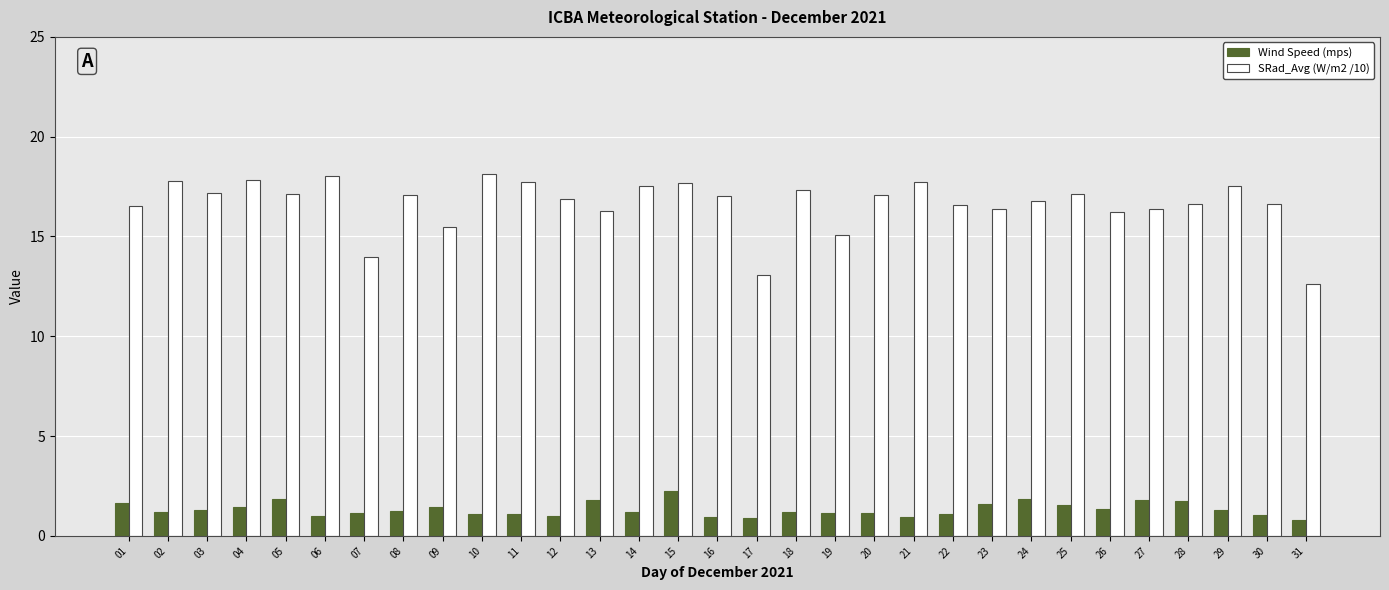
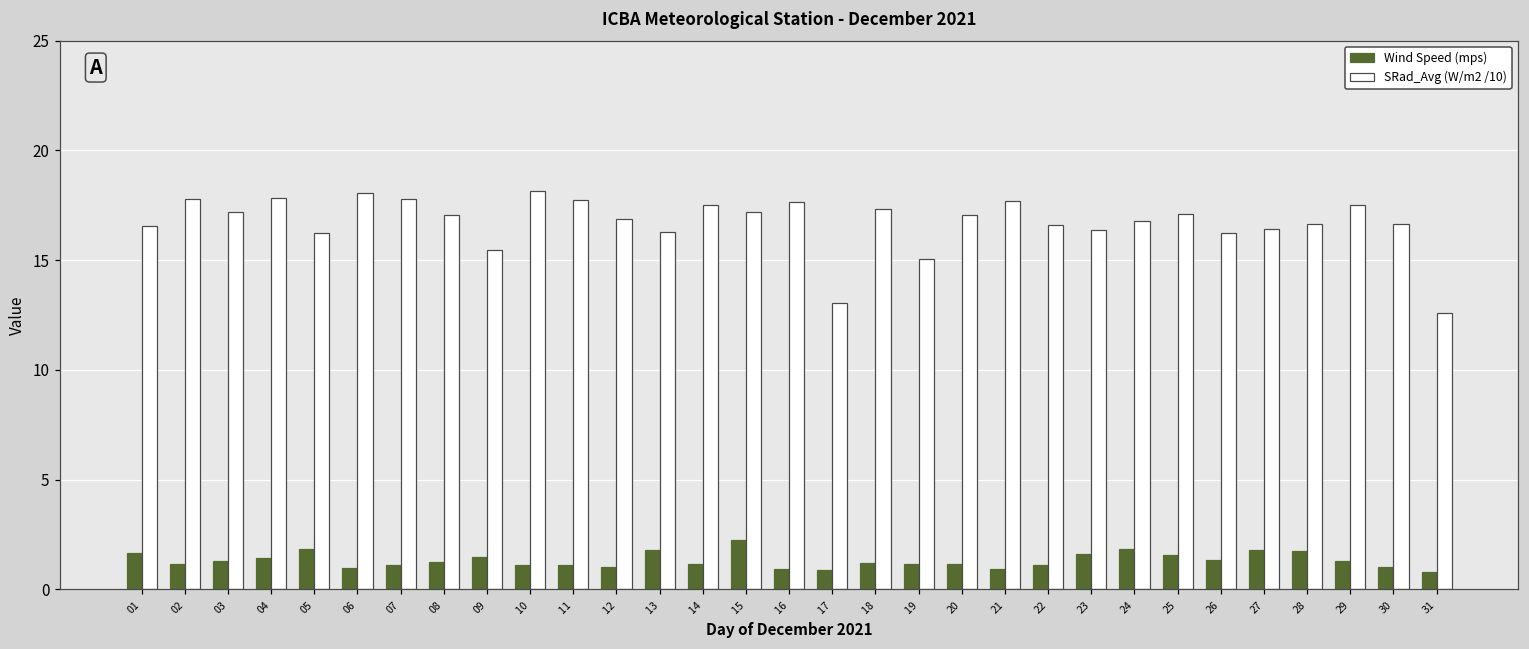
  {
    "Wind Speed (mps)": {
      "01": 1.7,
      "02": 1.2,
      "03": 1.3,
      "04": 1.4,
      "05": 1.8,
      "06": 1.0,
      "07": 1.1,
      "08": 1.3,
      "09": 1.5,
      "10": 1.1,
      "11": 1.1,
      "12": 1.0,
      "13": 1.8,
      "14": 1.2,
      "15": 2.2,
      "16": 0.9,
      "17": 0.9,
      "18": 1.2,
      "19": 1.2,
      "20": 1.1,
      "21": 0.9,
      "22": 1.1,
      "23": 1.6,
      "24": 1.8,
      "25": 1.5,
      "26": 1.4,
      "27": 1.8,
      "28": 1.7,
      "29": 1.3,
      "30": 1.0,
      "31": 0.8
    },
    "SRad_Avg (W/m2 /10)": {
      "01": 16.6,
      "02": 17.8,
      "03": 17.2,
      "04": 17.9,
-     "05": 17.1,
+     "05": 16.2,
      "06": 18.1,
-     "07": 14.0,
+     "07": 17.8,
      "08": 17.1,
      "09": 15.5,
      "10": 18.2,
      "11": 17.8,
      "12": 16.9,
      "13": 16.3,
      "14": 17.5,
-     "15": 17.7,
-     "16": 17.0,
+     "15": 17.2,
+     "16": 17.7,
      "17": 13.1,
      "18": 17.3,
      "19": 15.1,
      "20": 17.1,
      "21": 17.7,
      "22": 16.6,
      "23": 16.4,
      "24": 16.8,
      "25": 17.1,
      "26": 16.2,
      "27": 16.4,
      "28": 16.6,
      "29": 17.5,
      "30": 16.6,
      "31": 12.6
    }
  }
